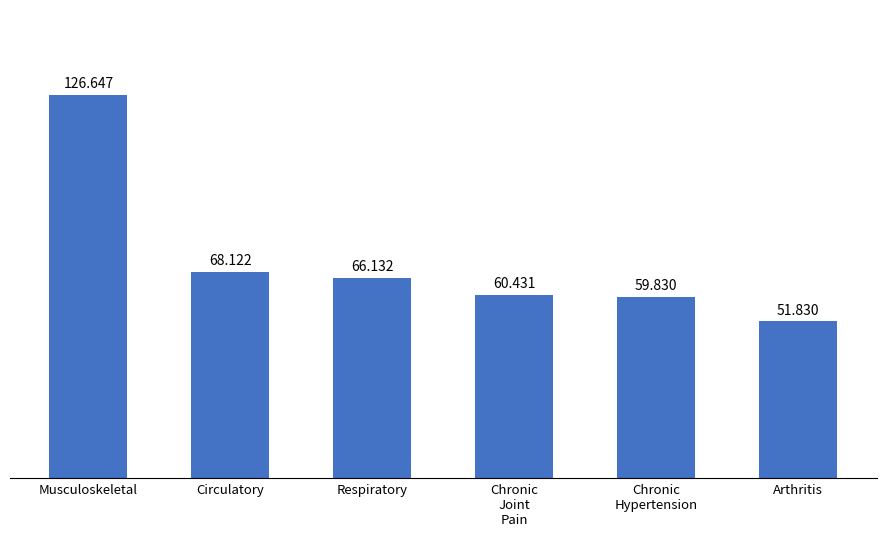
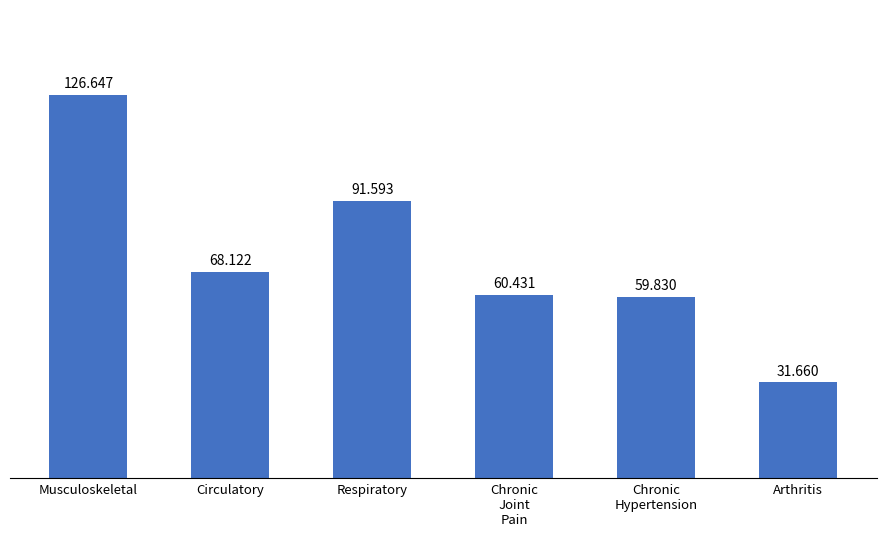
  {
    "Musculoskeletal": 126.647,
    "Circulatory": 68.122,
-   "Respiratory": 66.132,
+   "Respiratory": 91.593,
    "Chronic Joint Pain": 60.431,
    "Chronic Hypertension": 59.830,
-   "Arthritis": 51.830
+   "Arthritis": 31.660
  }
